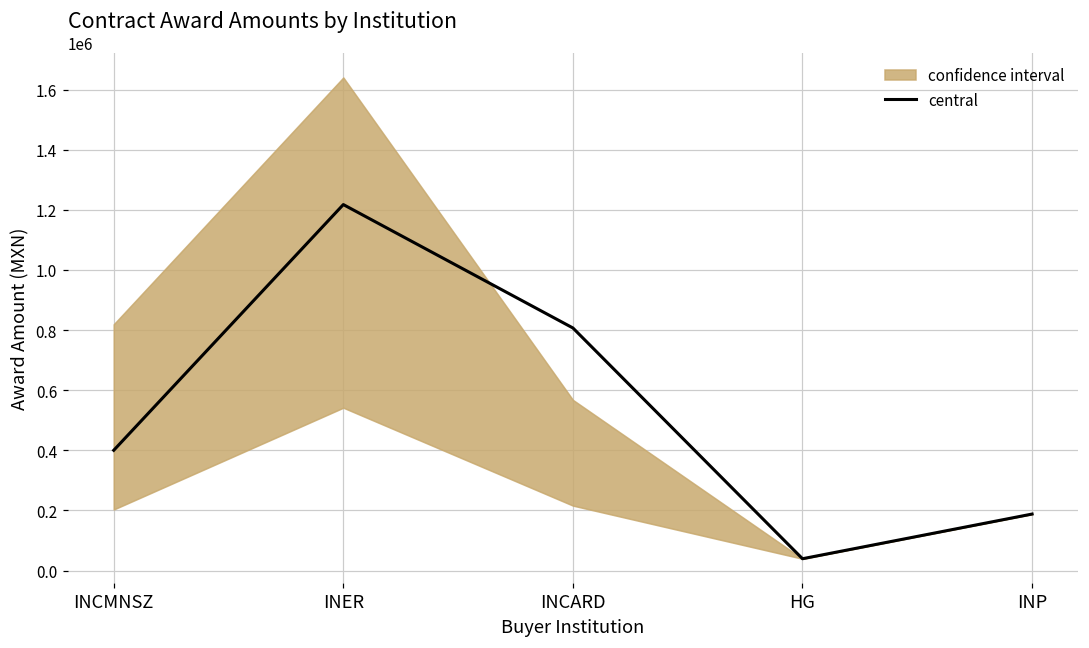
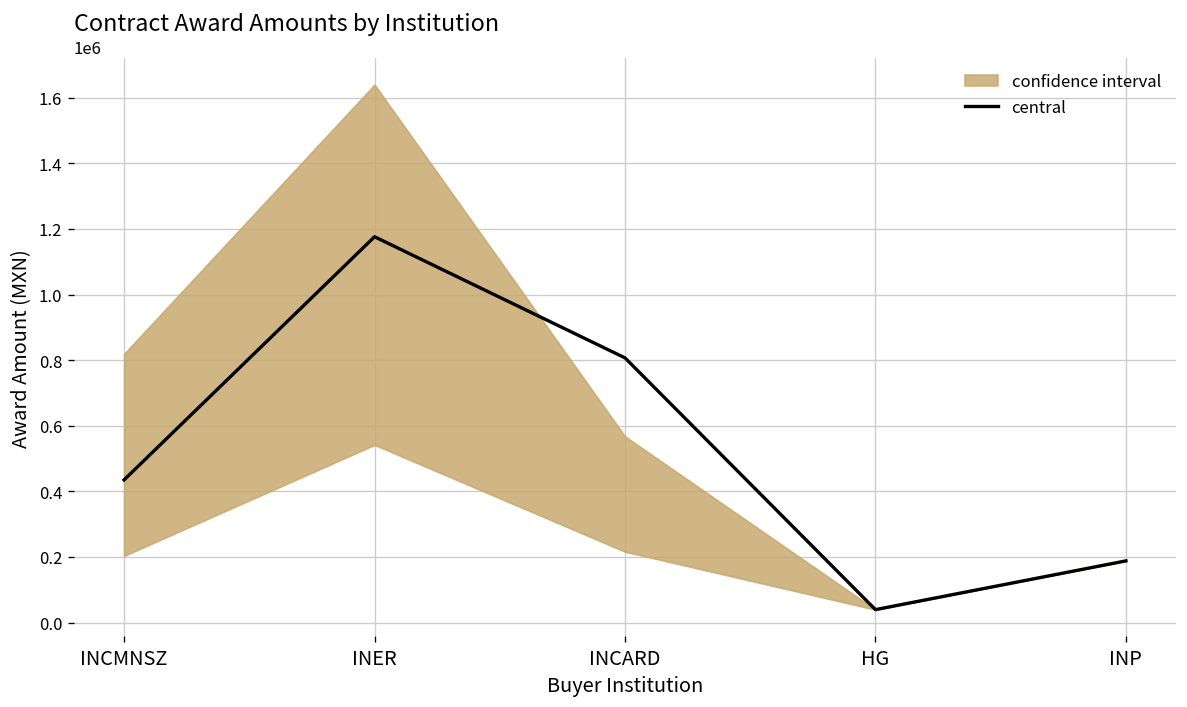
  {
    "central": {
-     "INCMNSZ": 400000,
-     "INER": 1220000,
+     "INCMNSZ": 440000,
+     "INER": 1180000,
      "INCARD": 810000
    }
  }
